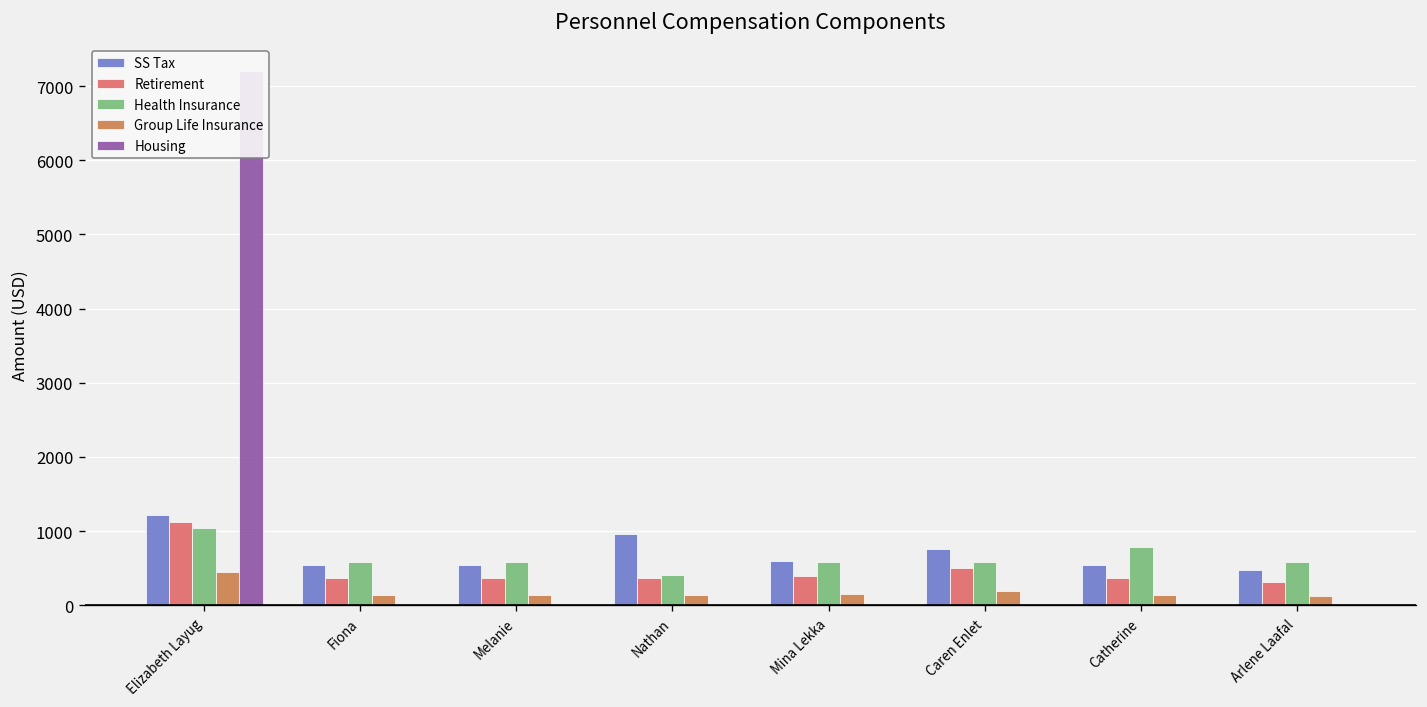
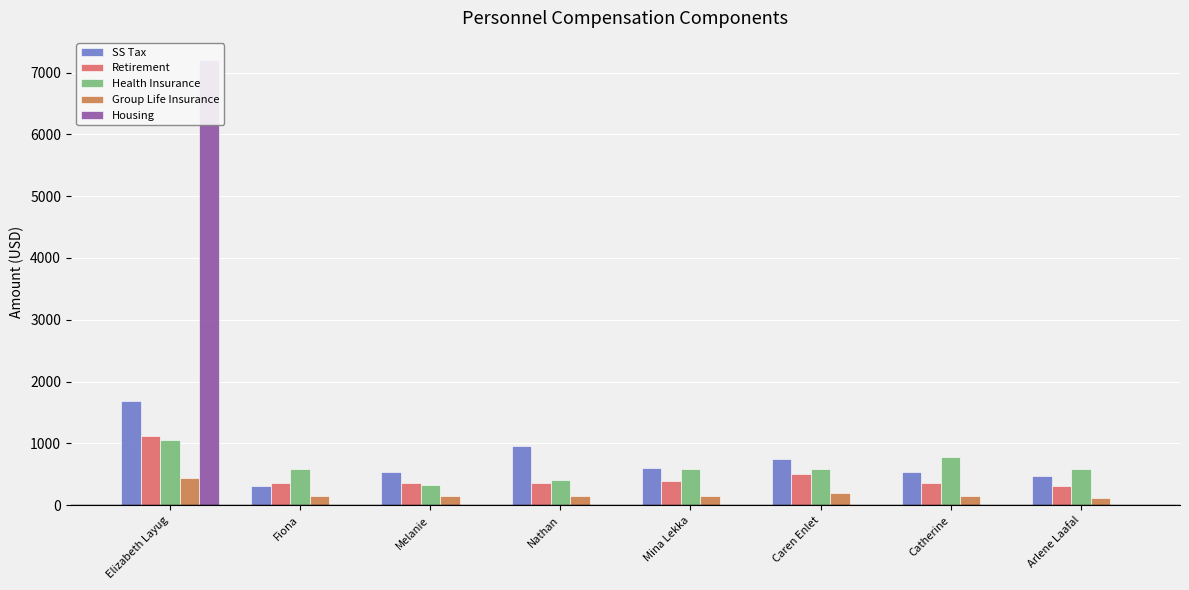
  {
    "SS Tax": {
-     "Elizabeth Layug": 1200,
-     "Fiona": 500,
+     "Elizabeth Layug": 1700,
+     "Fiona": 300,
      "Melanie": 500,
      "Nathan": 1000,
      "Mina Lekka": 600,
      "Caren Enlet": 800,
      "Catherine": 500,
      "Arlene Laafal": 500
    },
    "Health Insurance": {
      "Elizabeth Layug": 1000,
      "Fiona": 600,
-     "Melanie": 600,
+     "Melanie": 300,
      "Nathan": 400,
      "Mina Lekka": 600,
      "Caren Enlet": 600,
      "Catherine": 800,
      "Arlene Laafal": 600
    },
    "Housing": {
      "Fiona": 0,
      "Melanie": 0,
      "Nathan": 0,
      "Mina Lekka": 0,
      "Caren Enlet": 0,
      "Catherine": 0,
      "Arlene Laafal": 0
    }
  }
